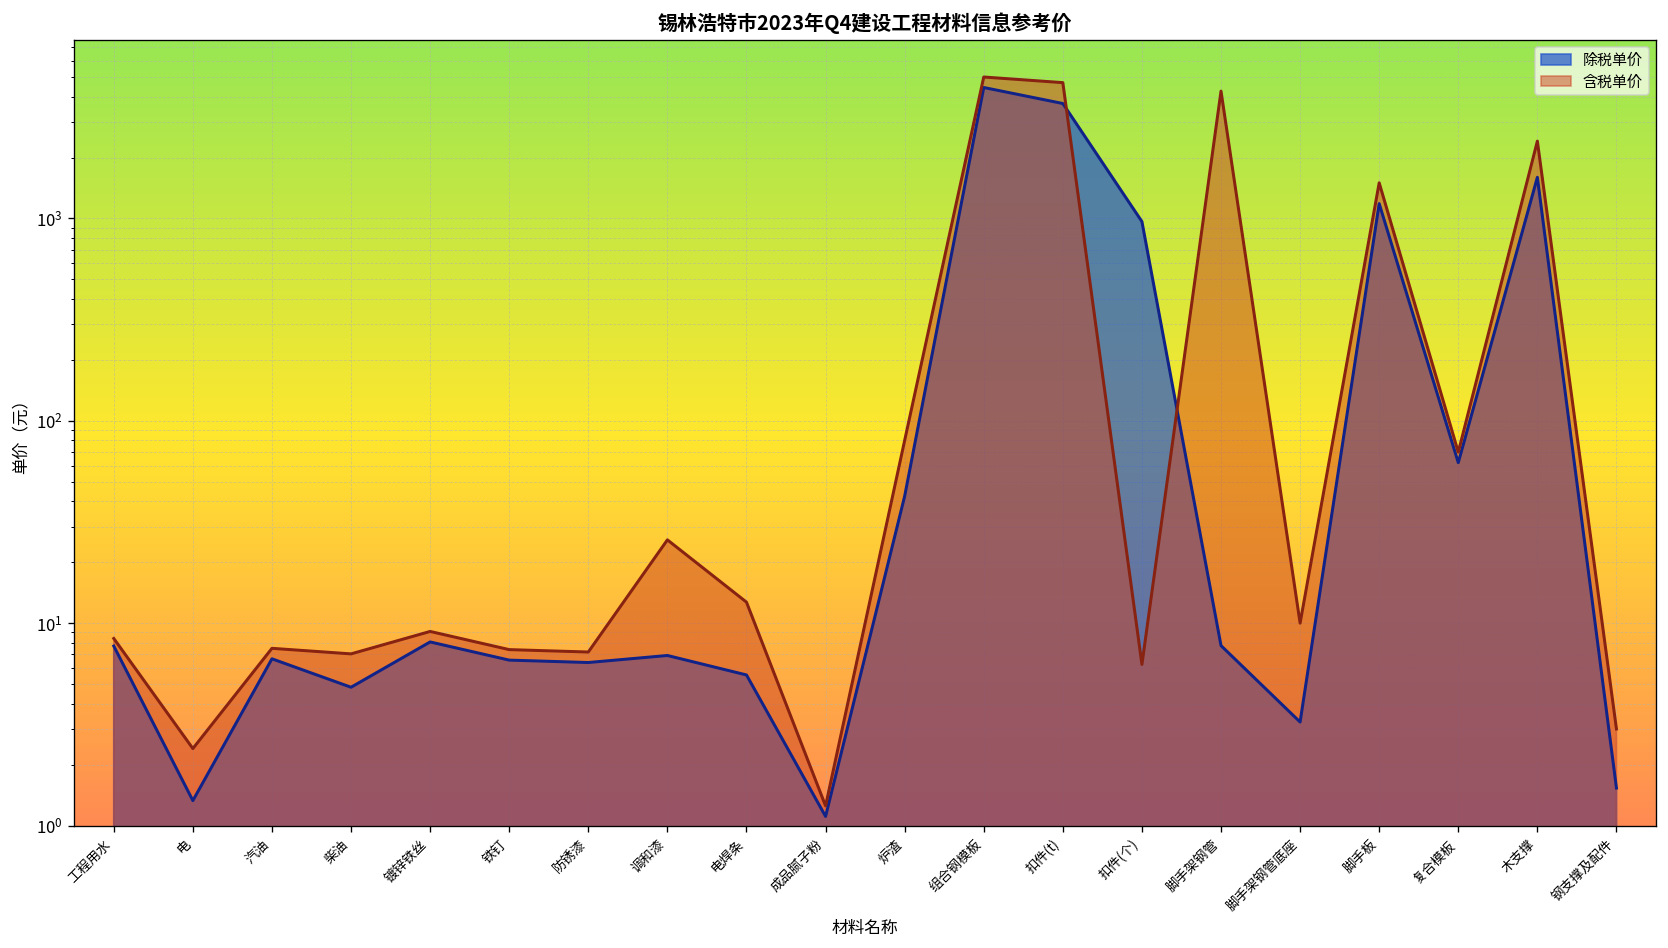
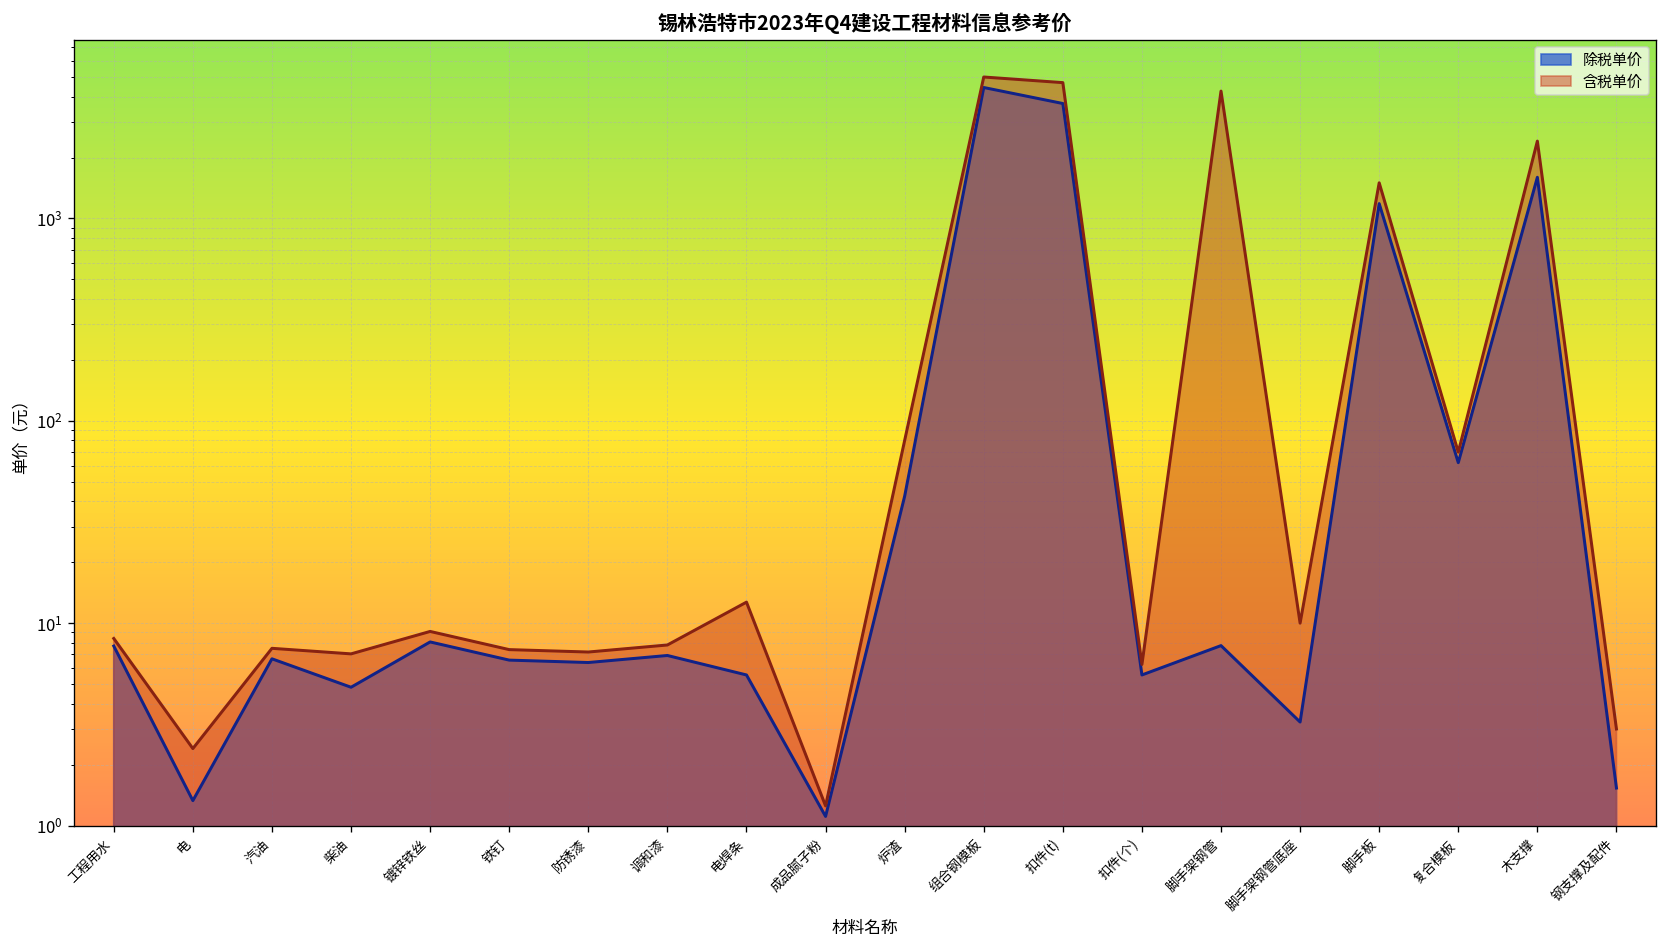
  {
    "除税单价": {
      "工程用水": 8,
      "电": 1.3,
      "汽油": 6.7,
      "柴油": 4.8,
      "镀锌铁丝": 8,
      "铁钉": 6.6,
      "防锈漆": 6.4,
      "调和漆": 6.9,
      "电焊条": 5.5,
      "成品腻子粉": 1.1,
      "炉渣": 42,
      "组合钢模板": 4400,
      "扣件(t)": 3700,
-     "扣件(个)": 1000,
+     "扣件(个)": 5.5,
      "脚手架钢管": 8,
      "脚手架钢管底座": 3.2,
      "脚手板": 1200,
      "复合模板": 62,
      "木支撑": 1600,
      "钢支撑及配件": 1.5
    },
    "含税单价": {
      "工程用水": 8,
      "电": 2.4,
      "汽油": 8,
      "柴油": 7,
      "镀锌铁丝": 9,
      "铁钉": 7,
      "防锈漆": 7,
-     "调和漆": 26,
+     "调和漆": 8,
      "电焊条": 13,
      "成品腻子粉": 1.3,
      "炉渣": 80,
      "组合钢模板": 5000,
      "扣件(t)": 4700,
      "扣件(个)": 6.3,
      "脚手架钢管": 4300,
      "脚手架钢管底座": 10,
      "脚手板": 1500,
      "复合模板": 70,
      "木支撑": 2400,
      "钢支撑及配件": 3
    }
  }
